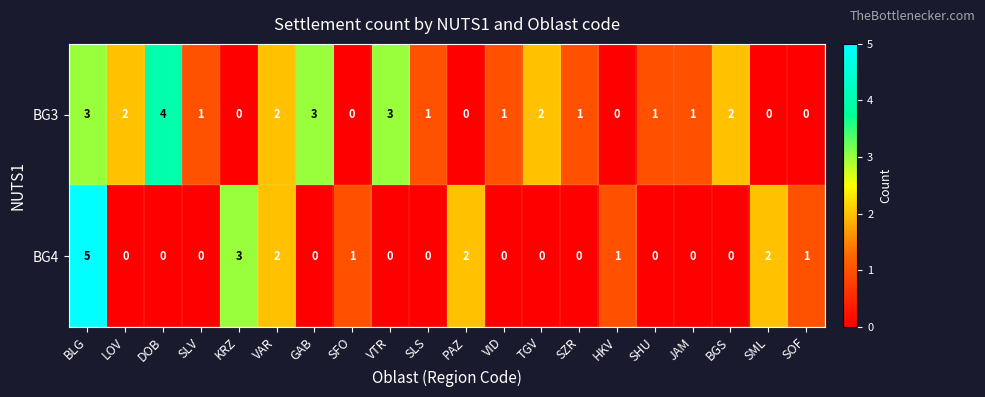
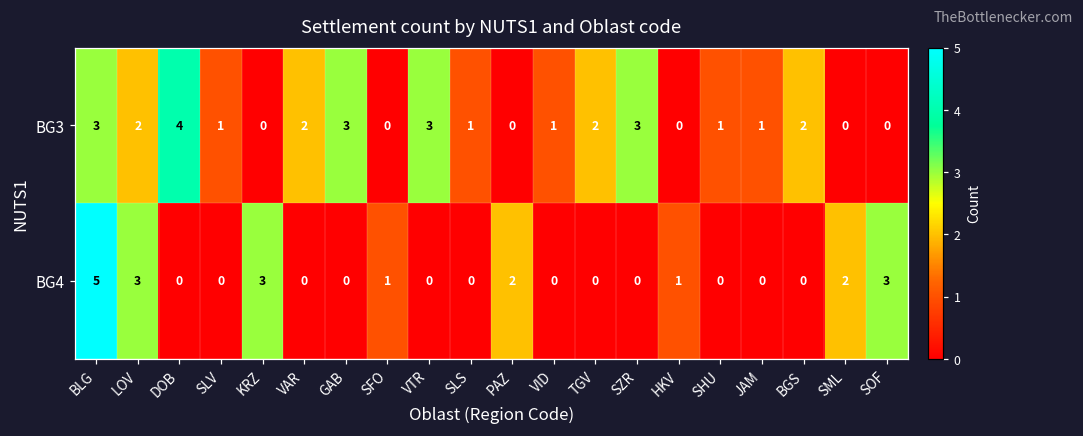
  {
    "BG3": {
      "BLG": 3,
      "LOV": 2,
      "DOB": 4,
      "SLV": 1,
      "KRZ": 0,
      "VAR": 2,
      "GAB": 3,
      "SFO": 0,
      "VTR": 3,
      "SLS": 1,
      "PAZ": 0,
      "VID": 1,
      "TGV": 2,
-     "SZR": 1,
+     "SZR": 3,
      "HKV": 0,
      "SHU": 1,
      "JAM": 1,
      "BGS": 2,
      "SML": 0,
      "SOF": 0
    },
    "BG4": {
      "BLG": 5,
-     "LOV": 0,
+     "LOV": 3,
      "DOB": 0,
      "SLV": 0,
      "KRZ": 3,
-     "VAR": 2,
+     "VAR": 0,
      "GAB": 0,
      "SFO": 1,
      "VTR": 0,
      "SLS": 0,
      "PAZ": 2,
      "VID": 0,
      "TGV": 0,
      "SZR": 0,
      "HKV": 1,
      "SHU": 0,
      "JAM": 0,
      "BGS": 0,
      "SML": 2,
-     "SOF": 1
+     "SOF": 3
    }
  }
